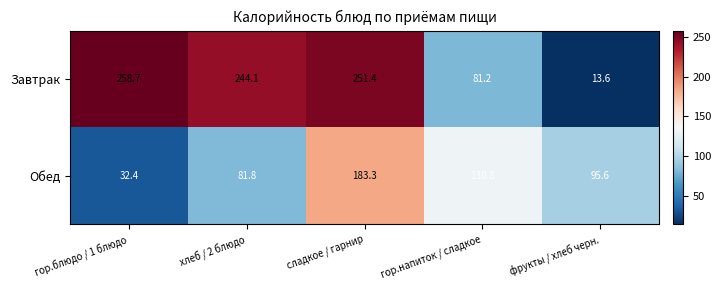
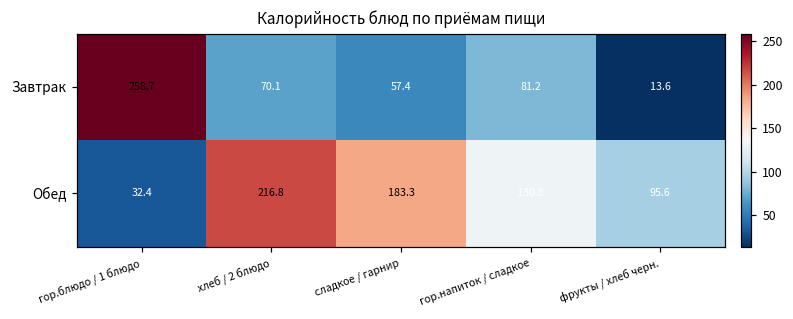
  {
    "Завтрак": {
      "гор.блюдо / 1 блюдо": 258.7,
-     "хлеб / 2 блюдо": 244.1,
-     "сладкое / гарнир": 251.4,
+     "хлеб / 2 блюдо": 70.1,
+     "сладкое / гарнир": 57.4,
      "гор.напиток / сладкое": 81.2,
      "фрукты / хлеб черн.": 13.6
    },
    "Обед": {
      "гор.блюдо / 1 блюдо": 32.4,
-     "хлеб / 2 блюдо": 81.8,
+     "хлеб / 2 блюдо": 216.8,
      "сладкое / гарнир": 183.3,
      "фрукты / хлеб черн.": 95.6
    }
  }
